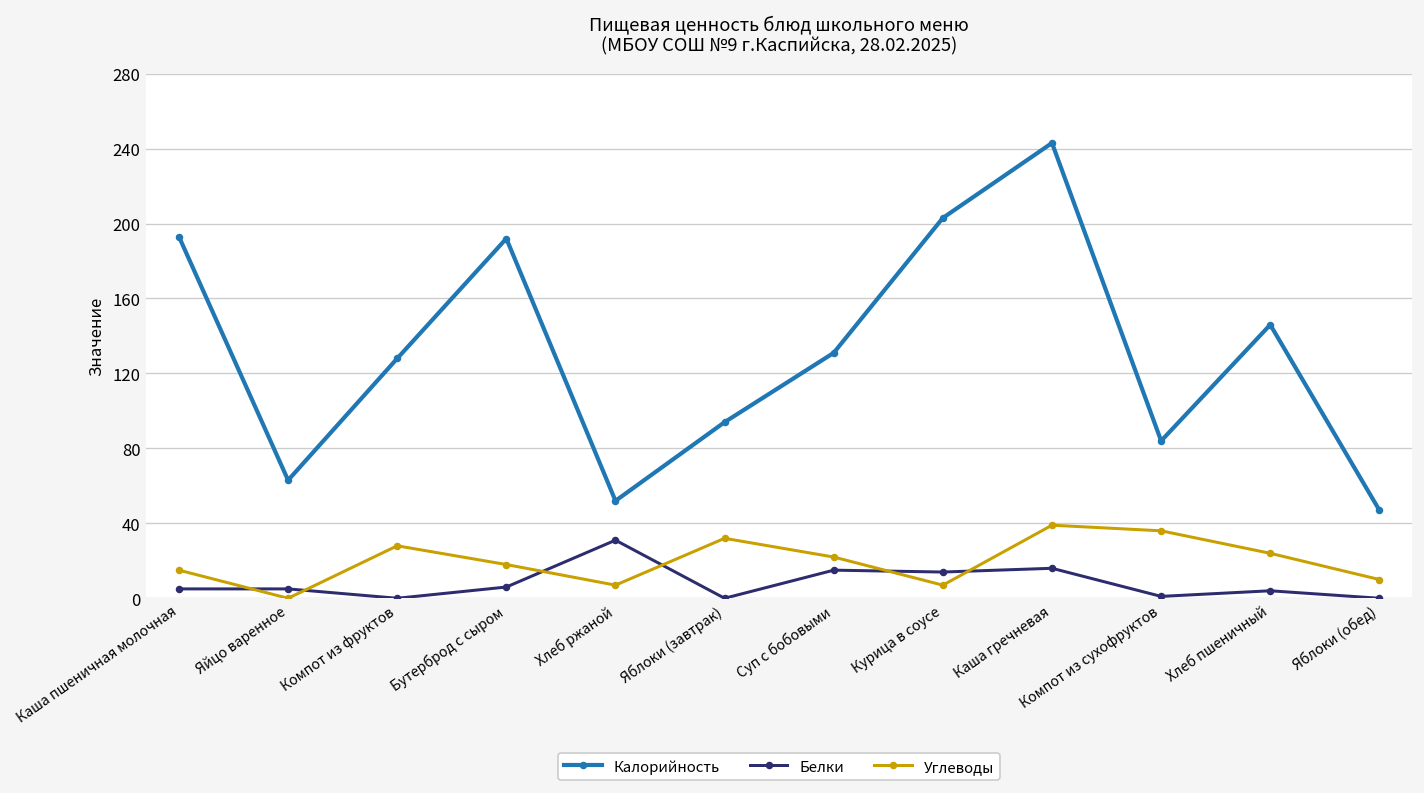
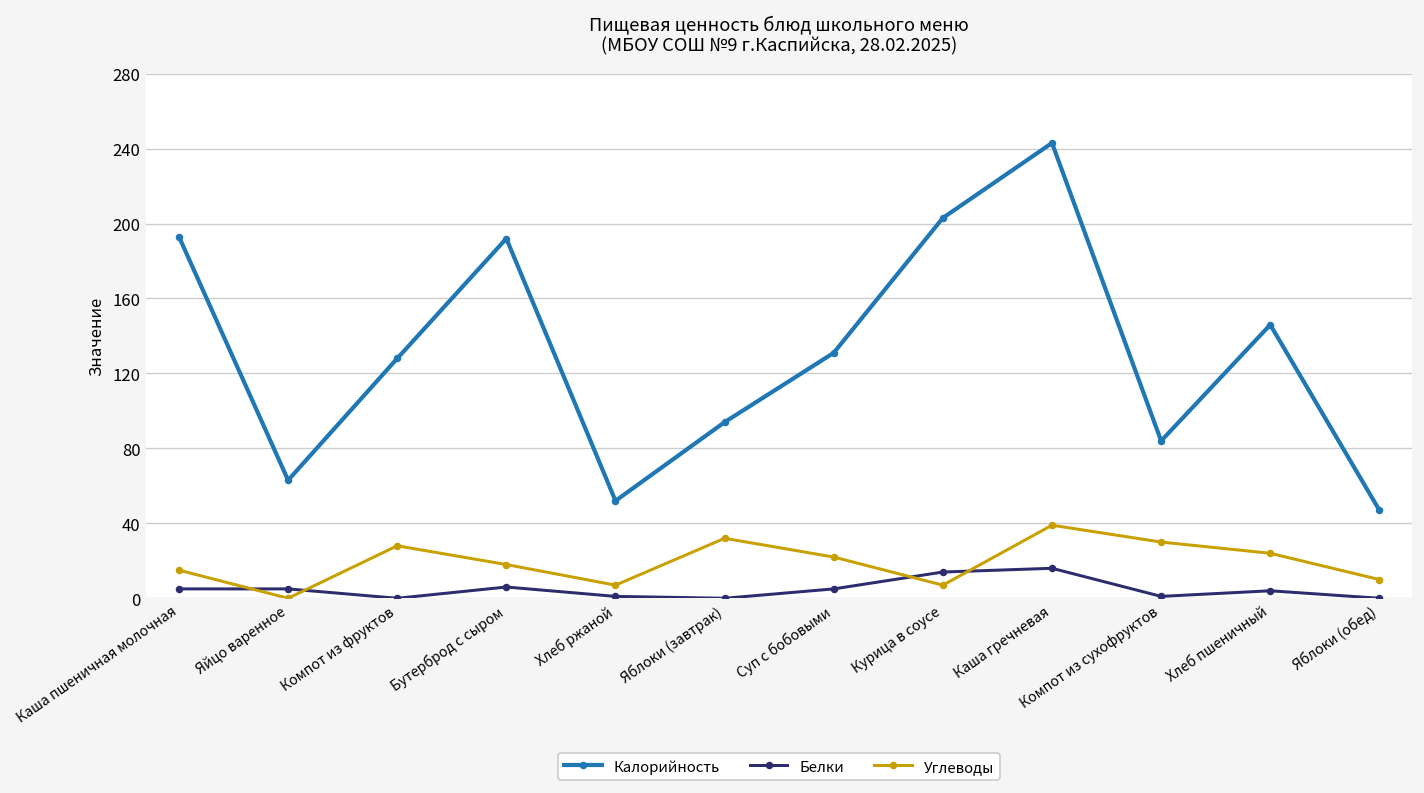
  {
    "Калорийность": {
      "Каша пшеничная молочная": 193,
      "Яйцо варенное": 63,
      "Компот из фруктов": 128,
      "Бутерброд с сыром": 192,
      "Хлеб ржаной": 52,
      "Яблоки (завтрак)": 94,
      "Суп с бобовыми": 131,
      "Курица в соусе": 203,
      "Каша гречневая": 243,
      "Компот из сухофруктов": 84,
      "Хлеб пшеничный": 146,
      "Яблоки (обед)": 47
    },
    "Белки": {
      "Каша пшеничная молочная": 5,
      "Яйцо варенное": 5,
      "Компот из фруктов": 0,
      "Бутерброд с сыром": 6,
-     "Хлеб ржаной": 31,
+     "Хлеб ржаной": 1,
      "Яблоки (завтрак)": 0,
-     "Суп с бобовыми": 15,
+     "Суп с бобовыми": 5,
      "Курица в соусе": 14,
      "Каша гречневая": 16,
      "Компот из сухофруктов": 1,
      "Хлеб пшеничный": 4,
      "Яблоки (обед)": 0
    },
    "Углеводы": {
      "Каша пшеничная молочная": 15,
      "Яйцо варенное": 0,
      "Компот из фруктов": 28,
      "Бутерброд с сыром": 18,
      "Хлеб ржаной": 7,
      "Яблоки (завтрак)": 32,
      "Суп с бобовыми": 22,
      "Курица в соусе": 7,
      "Каша гречневая": 39,
-     "Компот из сухофруктов": 36,
+     "Компот из сухофруктов": 30,
      "Хлеб пшеничный": 24,
      "Яблоки (обед)": 10
    }
  }
